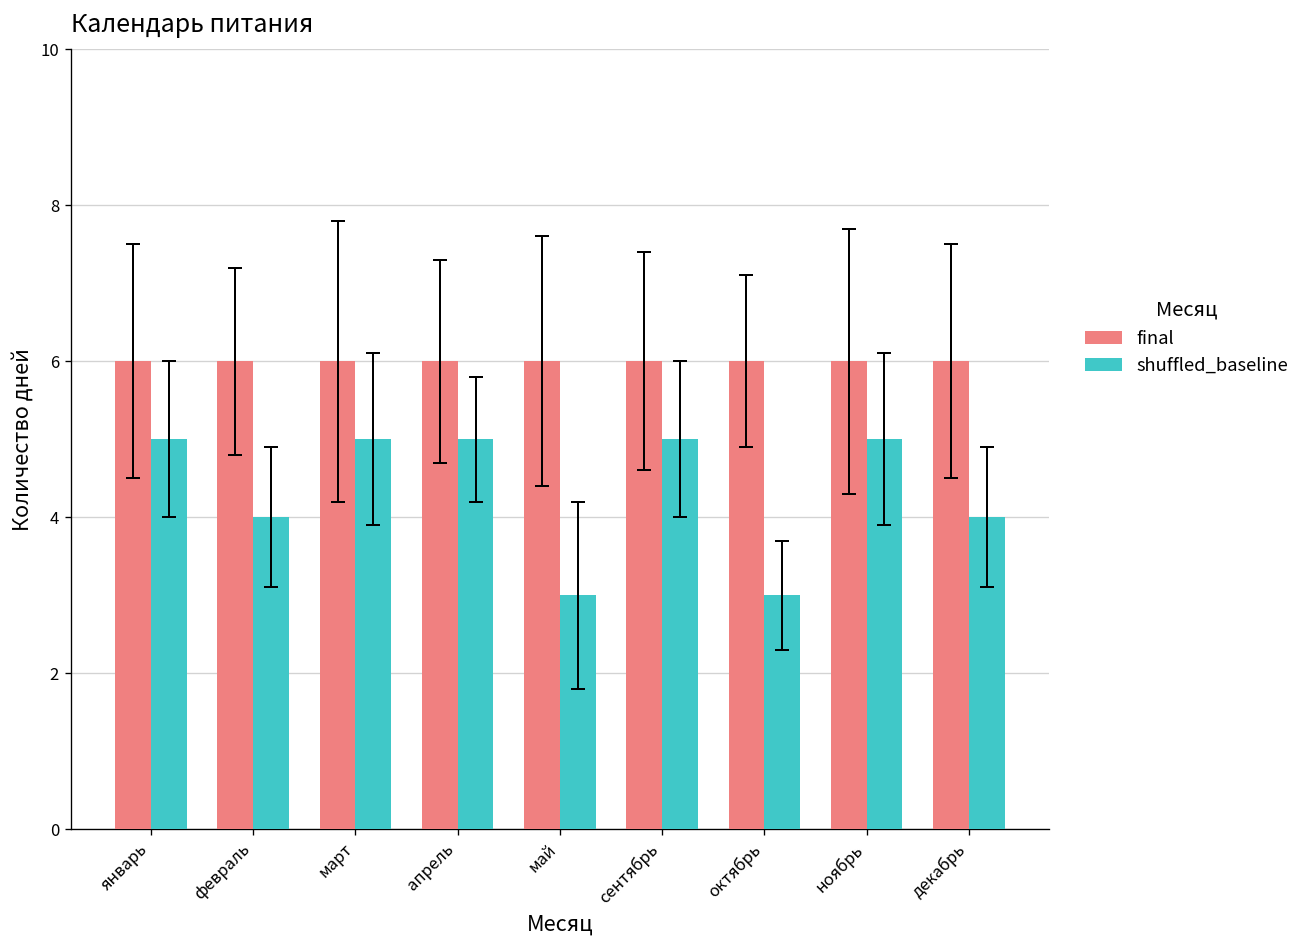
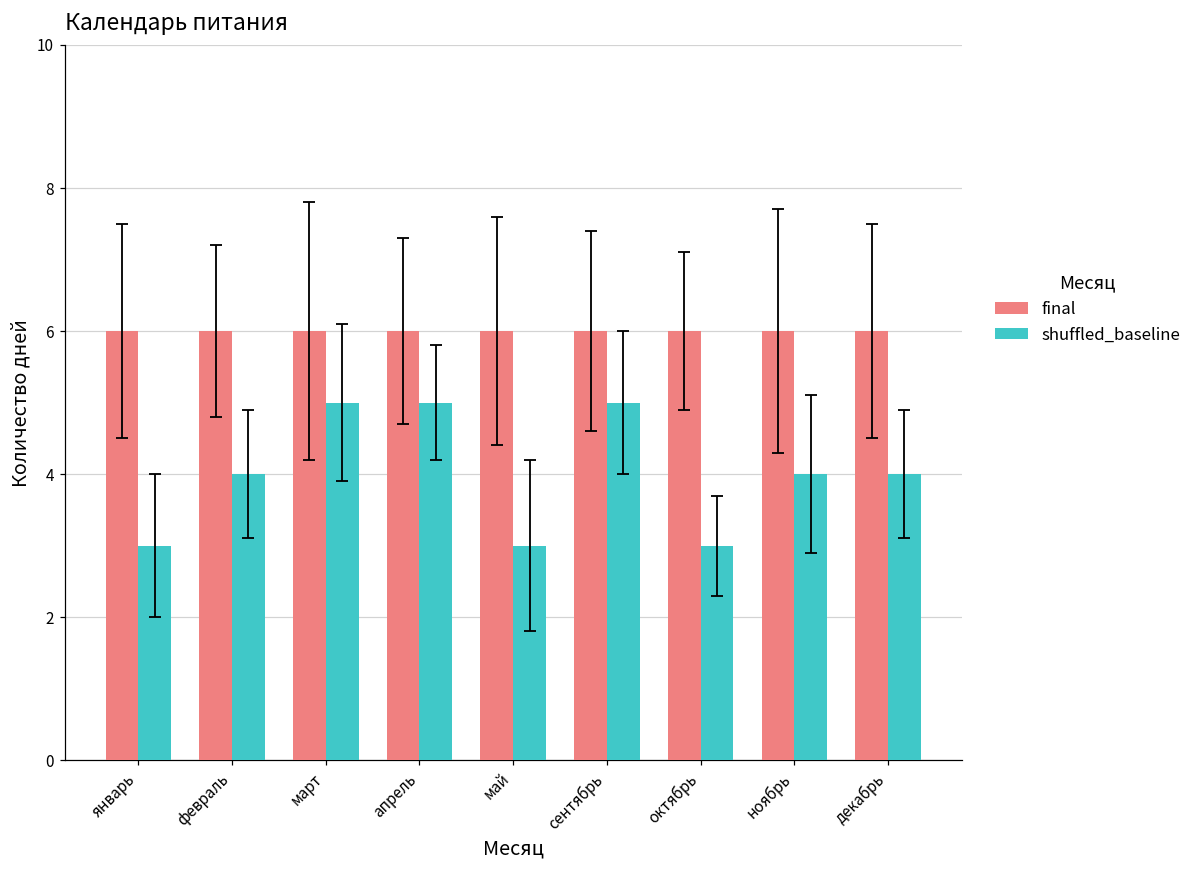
  {
    "final": {
      "январь": 6,
      "февраль": 6,
      "март": 6,
      "апрель": 6,
      "май": 6,
      "сентябрь": 6,
      "октябрь": 6,
      "ноябрь": 6,
      "декабрь": 6
    },
    "shuffled_baseline": {
-     "январь": 5,
+     "январь": 3,
      "февраль": 4,
      "март": 5,
      "апрель": 5,
      "май": 3,
      "сентябрь": 5,
      "октябрь": 3,
-     "ноябрь": 5,
+     "ноябрь": 4,
      "декабрь": 4
    }
  }
